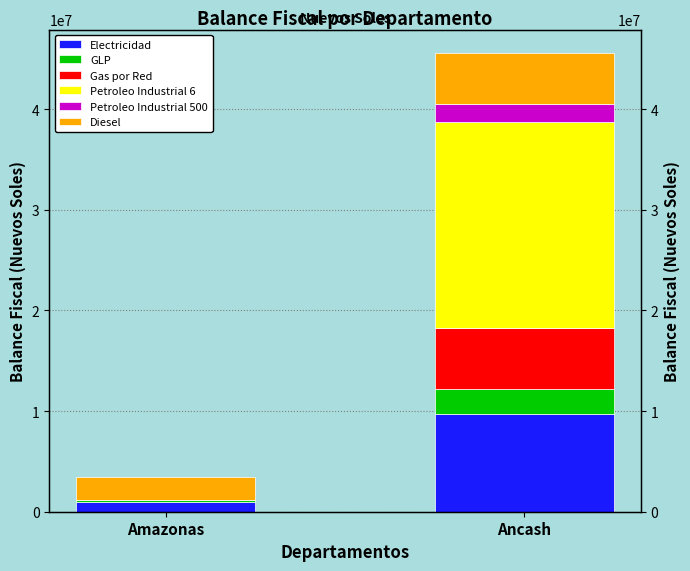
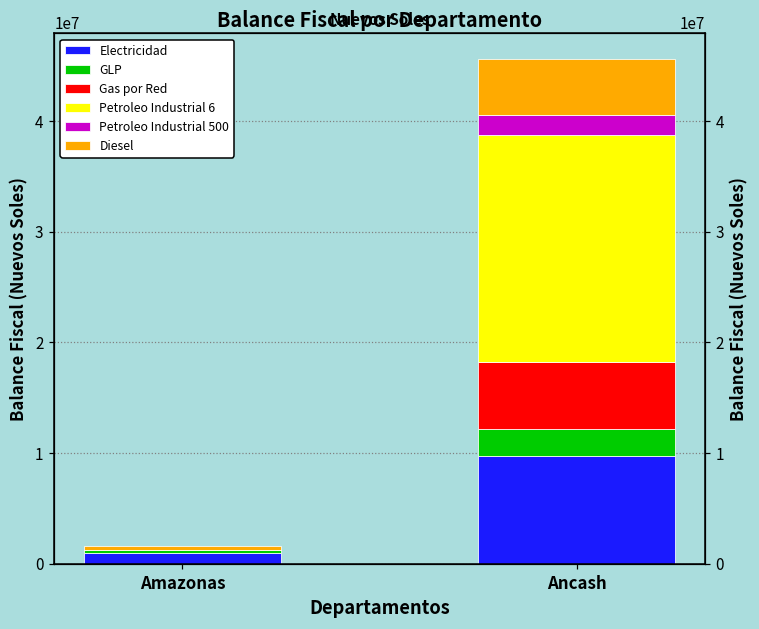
  {
    "Electricidad": {
      "Amazonas": 1000000,
      "Ancash": 9800000
    },
    "GLP": {
      "Ancash": 2500000
    },
    "Gas por Red": {
      "Amazonas": 0,
      "Ancash": 6000000
    },
    "Petroleo Industrial 6": {
      "Amazonas": 0,
      "Ancash": 20500000
    },
    "Petroleo Industrial 500": {
      "Amazonas": 0,
      "Ancash": 1900000
    },
    "Diesel": {
-     "Amazonas": 2200000,
+     "Amazonas": 400000,
      "Ancash": 5100000
    }
  }
